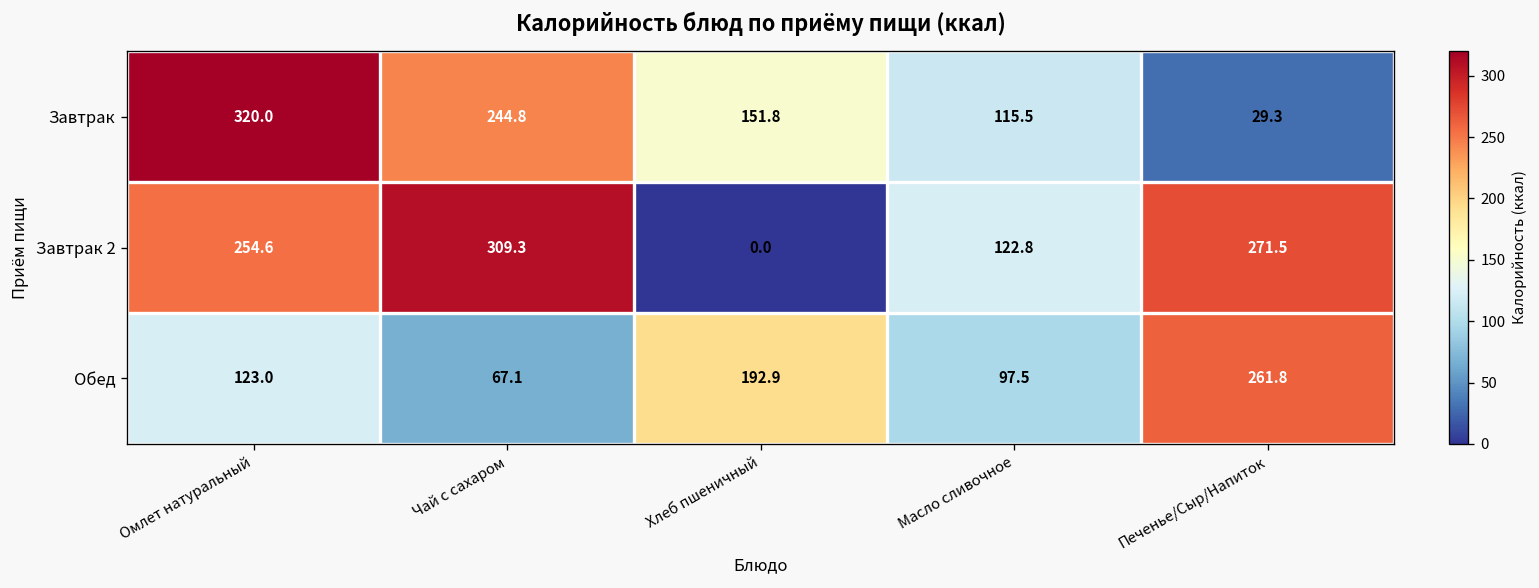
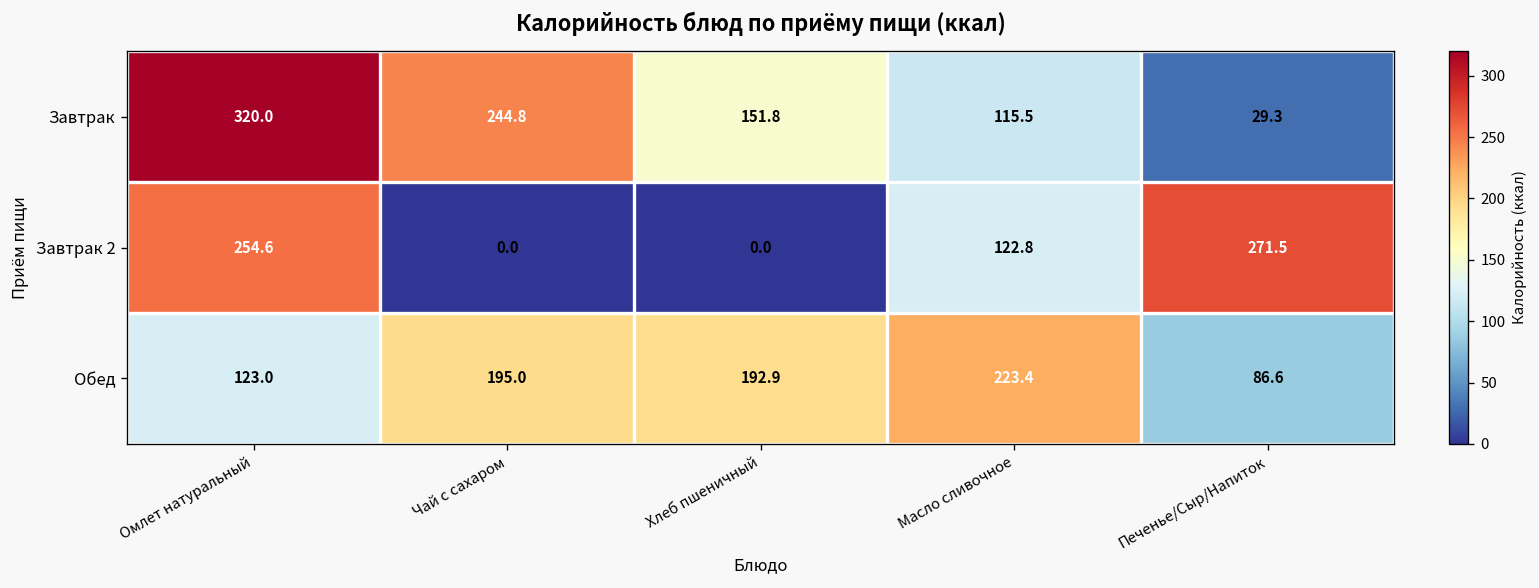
  {
    "Завтрак": {
      "Омлет натуральный": 320.0,
      "Чай с сахаром": 244.8,
      "Хлеб пшеничный": 151.8,
      "Масло сливочное": 115.5,
      "Печенье/Сыр/Напиток": 29.3
    },
    "Завтрак 2": {
      "Омлет натуральный": 254.6,
-     "Чай с сахаром": 309.3,
+     "Чай с сахаром": 0.0,
      "Хлеб пшеничный": 0.0,
      "Масло сливочное": 122.8,
      "Печенье/Сыр/Напиток": 271.5
    },
    "Обед": {
      "Омлет натуральный": 123.0,
-     "Чай с сахаром": 67.1,
+     "Чай с сахаром": 195.0,
      "Хлеб пшеничный": 192.9,
-     "Масло сливочное": 97.5,
-     "Печенье/Сыр/Напиток": 261.8
+     "Масло сливочное": 223.4,
+     "Печенье/Сыр/Напиток": 86.6
    }
  }
